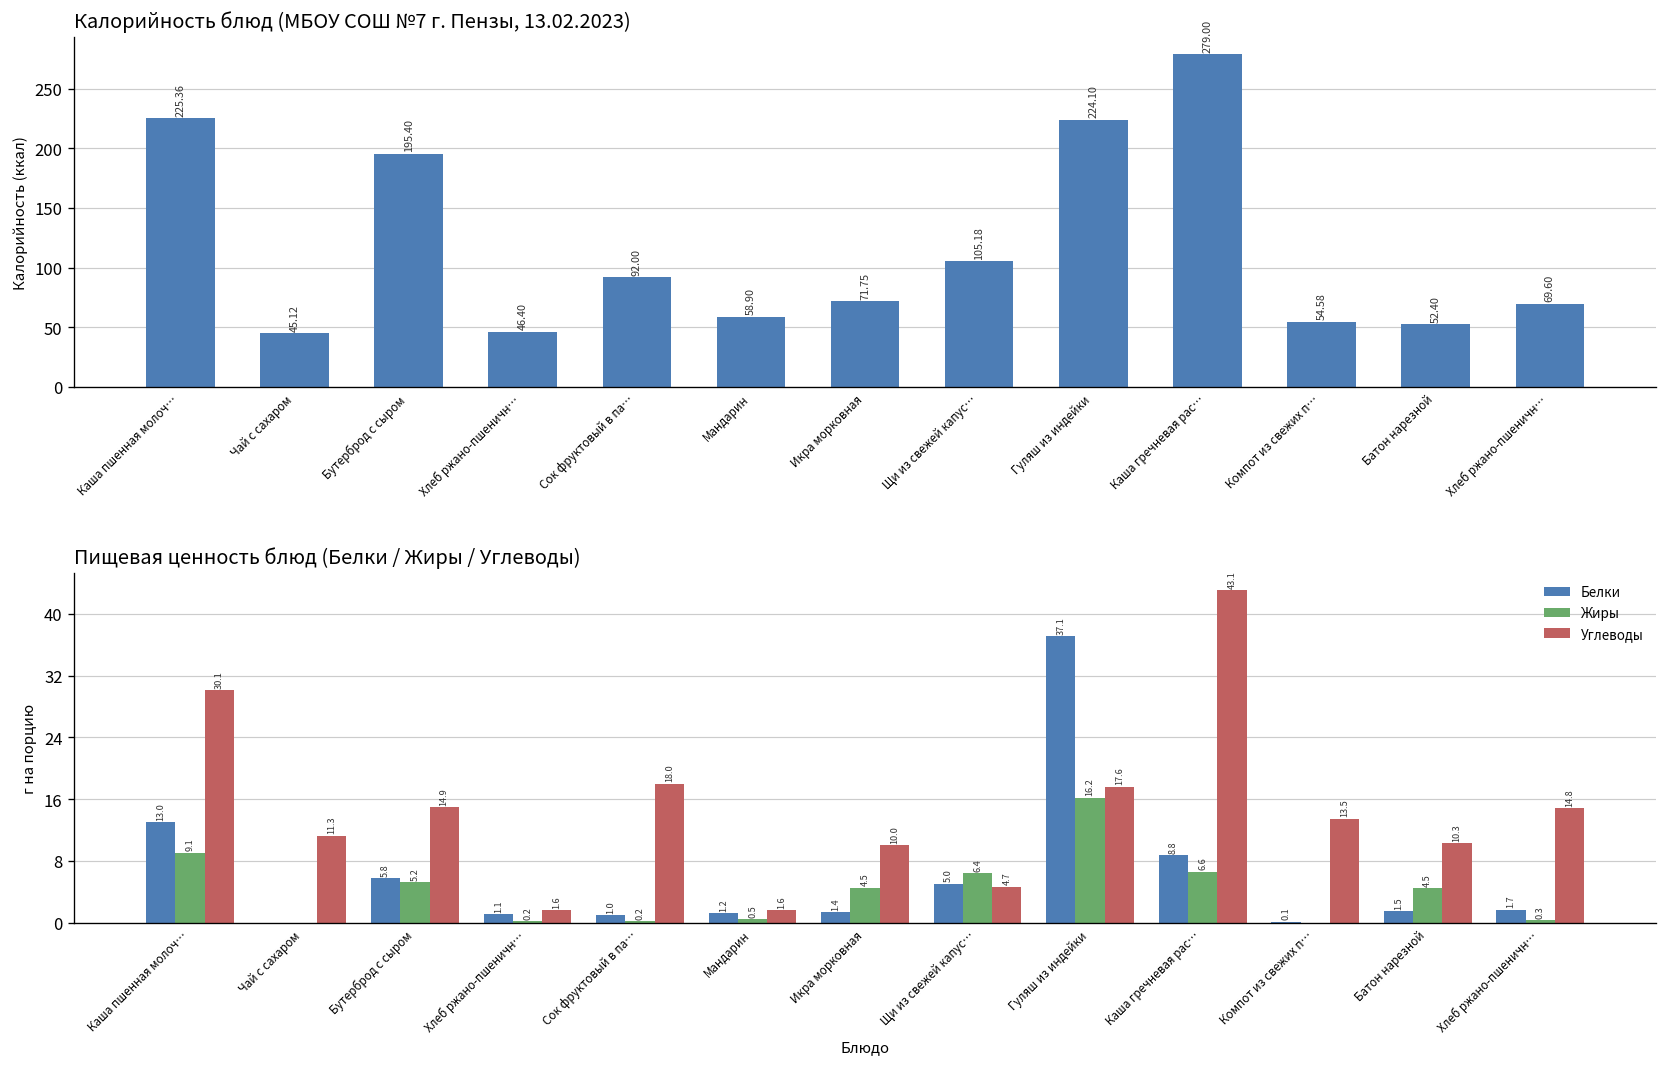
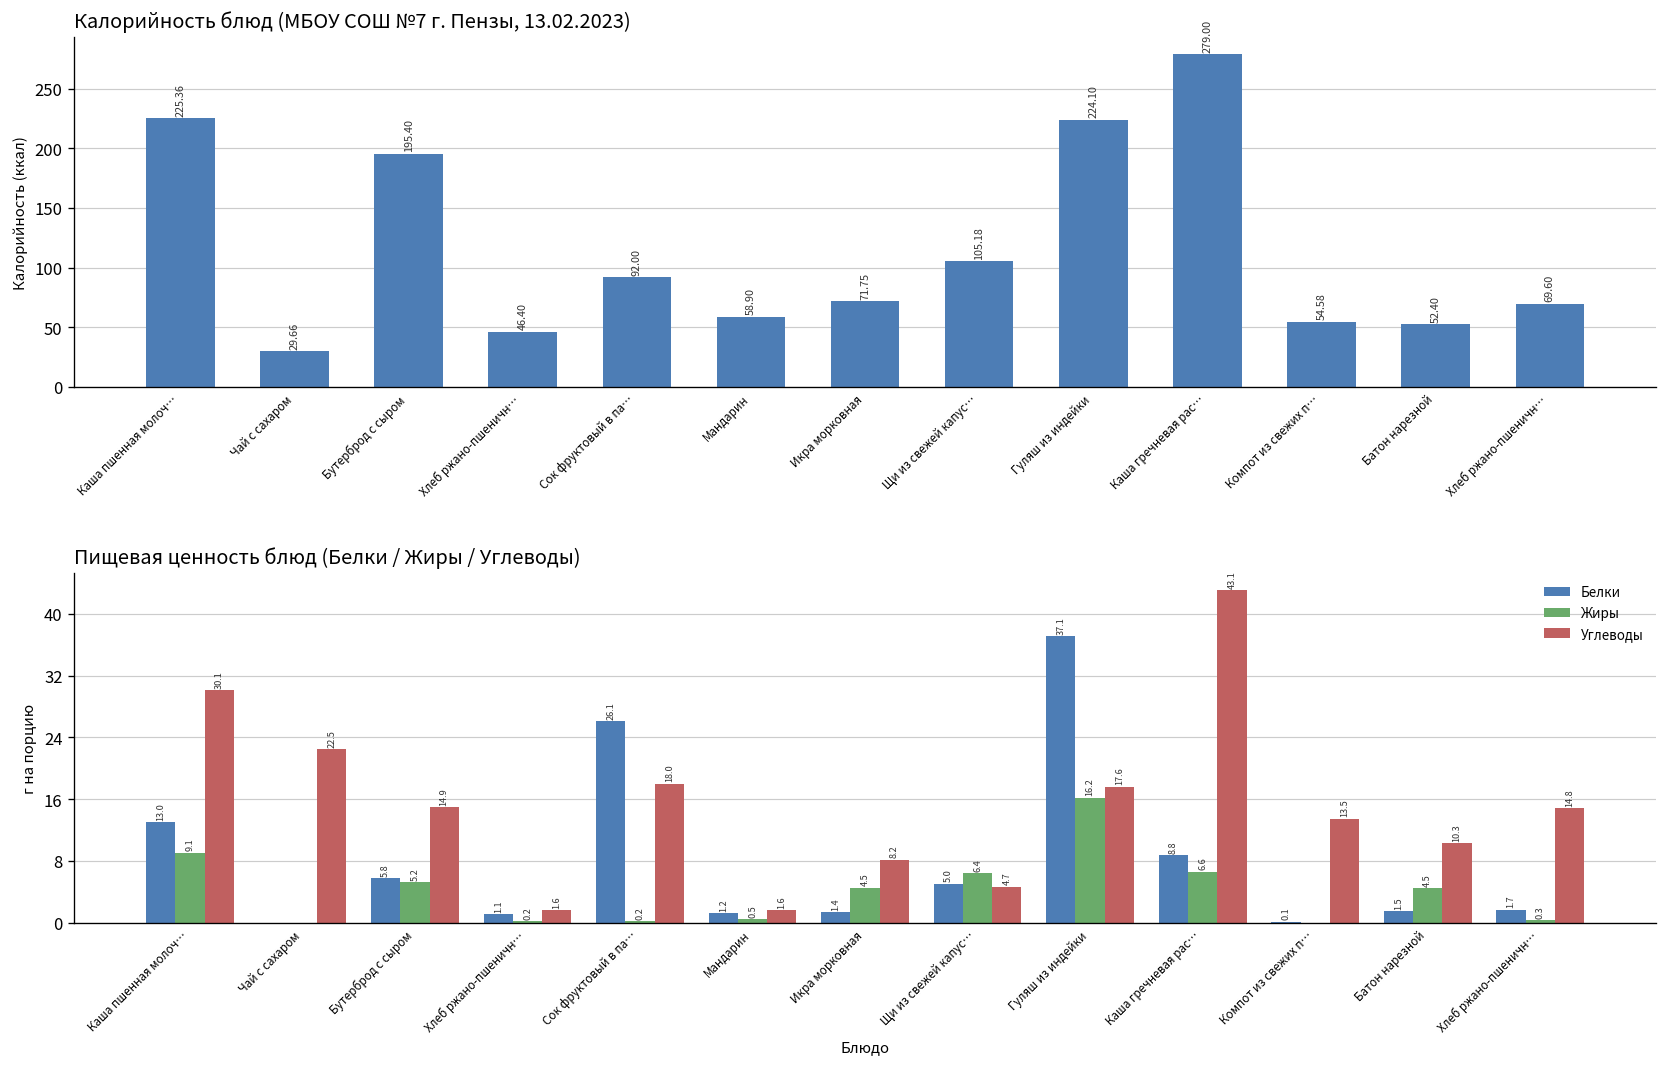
  {
    "Калорийность блюд (МБОУ СОШ №7 г. Пензы, 13.02.2023)": {
      "Каша пшенная молоч…": 225.36,
-     "Чай с сахаром": 45.12,
+     "Чай с сахаром": 29.66,
      "Бутерброд с сыром": 195.40,
      "Сок фруктовый в па…": 92.00,
      "Мандарин": 58.90,
      "Икра морковная": 71.75,
      "Щи из свежей капус…": 105.18,
      "Гуляш из индейки": 224.10,
      "Каша гречневая рас…": 279.00,
      "Компот из свежих п…": 54.58,
      "Батон нарезной": 52.40
    },
    "Пищевая ценность блюд (Белки / Жиры / Углеводы)": {
      "Белки": {
        "Каша пшенная молоч…": 13.0,
        "Бутерброд с сыром": 5.8,
-       "Сок фруктовый в па…": 1.0,
+       "Сок фруктовый в па…": 26.1,
        "Мандарин": 1.2,
        "Икра морковная": 1.4,
        "Щи из свежей капус…": 5.0,
        "Гуляш из индейки": 37.1,
        "Каша гречневая рас…": 8.8,
        "Компот из свежих п…": 0.1,
        "Батон нарезной": 1.5
      },
      "Жиры": {
        "Каша пшенная молоч…": 9.1,
        "Бутерброд с сыром": 5.2,
        "Сок фруктовый в па…": 0.2,
        "Мандарин": 0.5,
        "Икра морковная": 4.5,
        "Щи из свежей капус…": 6.4,
        "Гуляш из индейки": 16.2,
        "Каша гречневая рас…": 6.6,
        "Батон нарезной": 4.5
      },
      "Углеводы": {
        "Каша пшенная молоч…": 30.1,
-       "Чай с сахаром": 11.3,
+       "Чай с сахаром": 22.5,
        "Бутерброд с сыром": 14.9,
        "Сок фруктовый в па…": 18.0,
        "Мандарин": 1.6,
-       "Икра морковная": 10.0,
+       "Икра морковная": 8.2,
        "Щи из свежей капус…": 4.7,
        "Гуляш из индейки": 17.6,
        "Каша гречневая рас…": 43.1,
        "Компот из свежих п…": 13.5,
        "Батон нарезной": 10.3
      }
    }
  }
